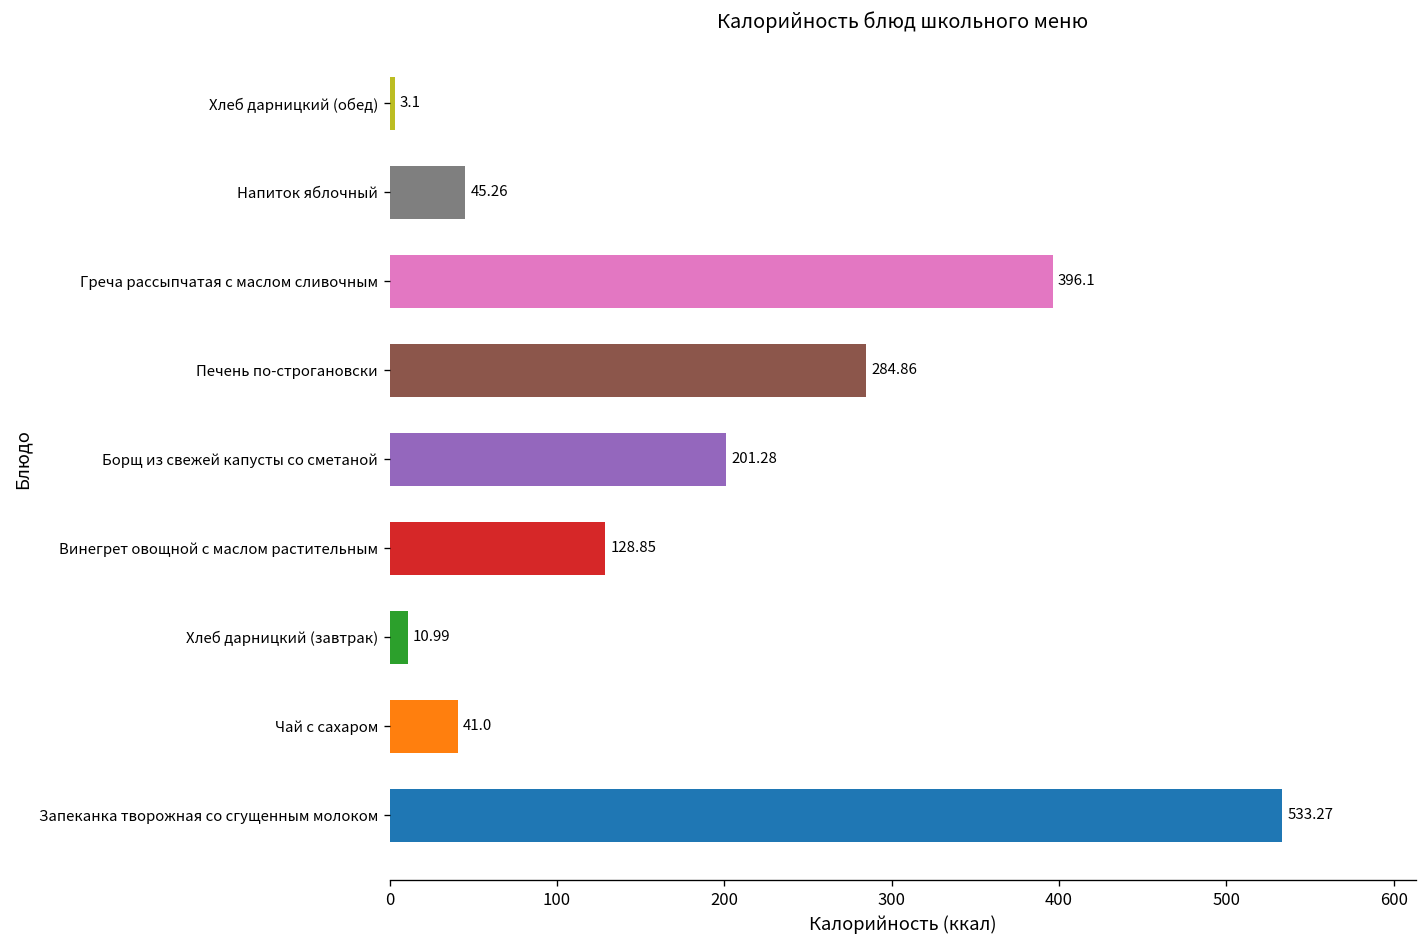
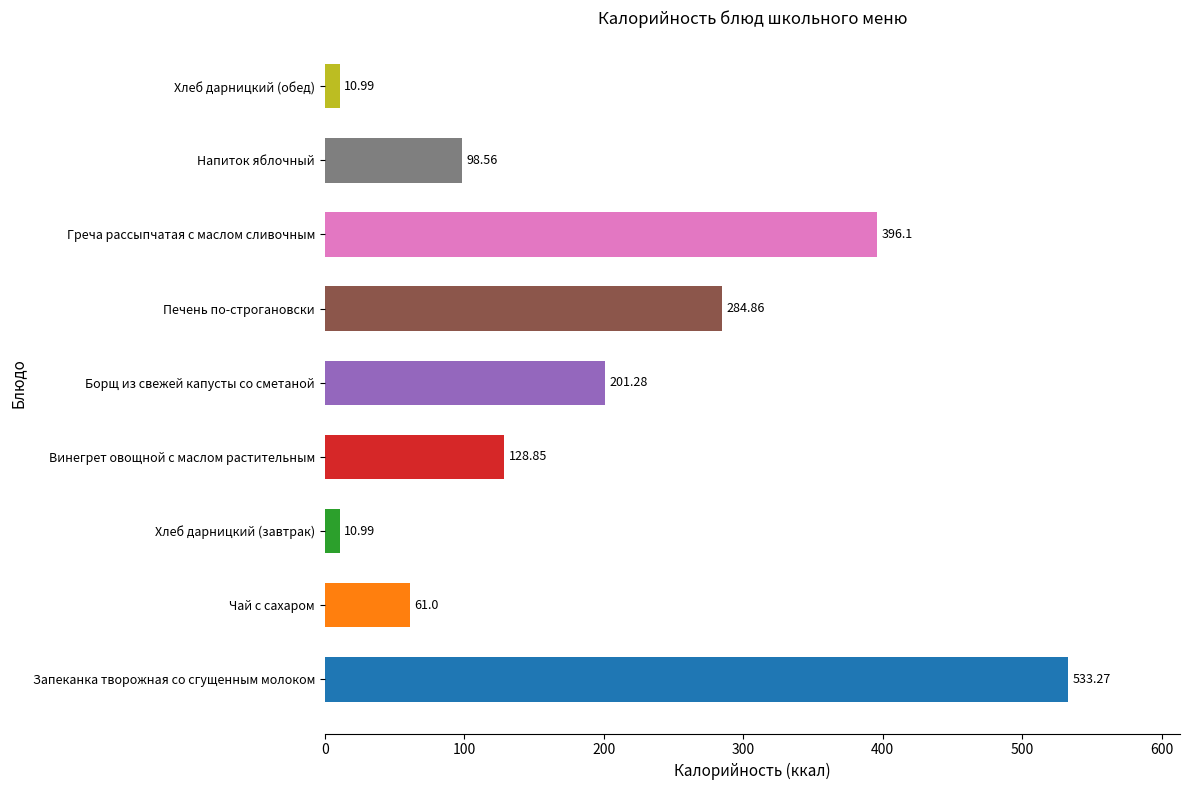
  {
-   "Хлеб дарницкий (обед)": 3.1,
-   "Напиток яблочный": 45.26,
+   "Хлеб дарницкий (обед)": 10.99,
+   "Напиток яблочный": 98.56,
    "Греча рассыпчатая с маслом сливочным": 396.1,
    "Печень по-строгановски": 284.86,
    "Борщ из свежей капусты со сметаной": 201.28,
    "Винегрет овощной с маслом растительным": 128.85,
    "Хлеб дарницкий (завтрак)": 10.99,
-   "Чай с сахаром": 41.0,
+   "Чай с сахаром": 61.0,
    "Запеканка творожная со сгущенным молоком": 533.27
  }
